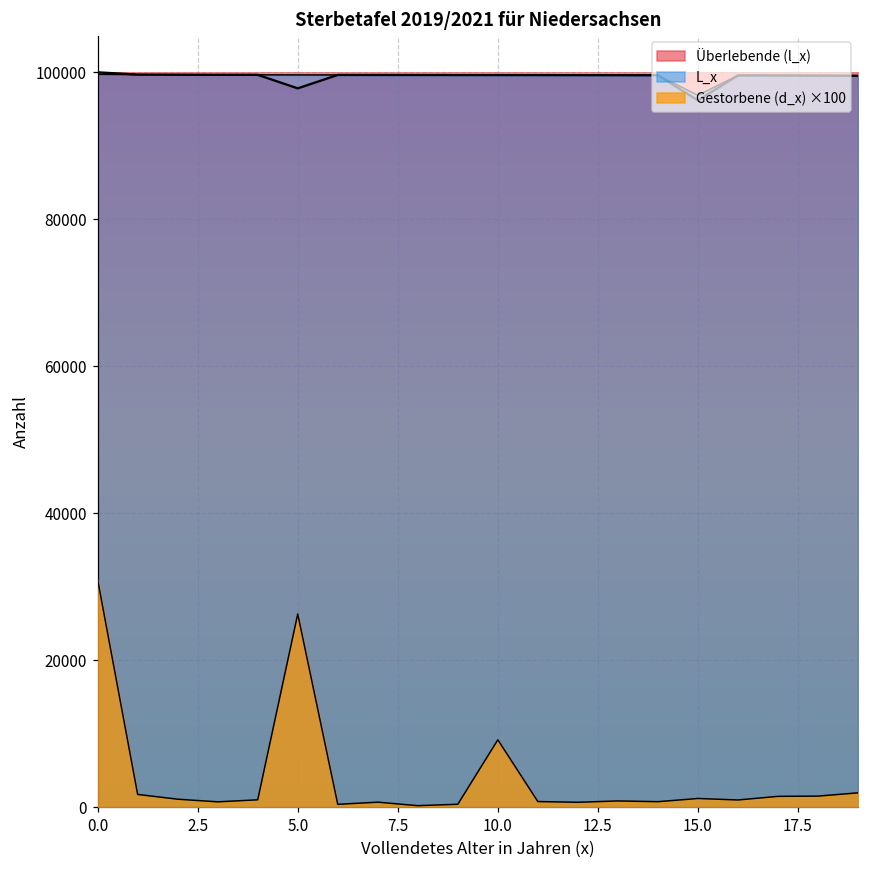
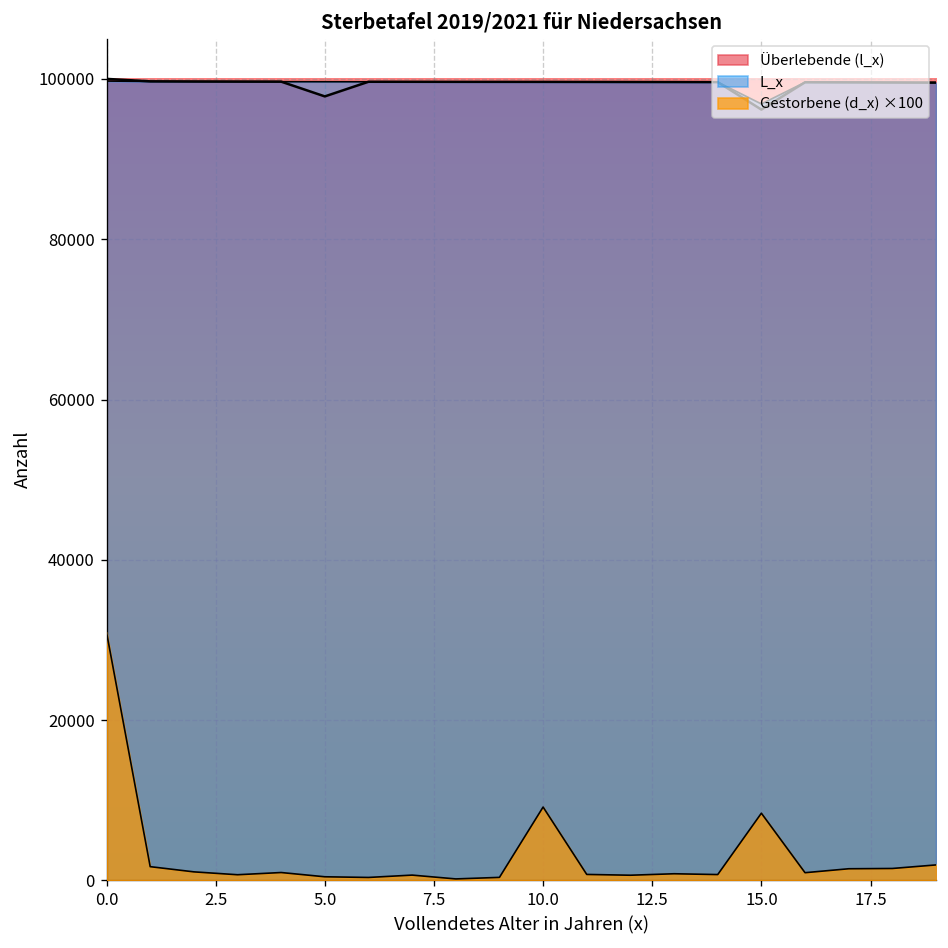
  {
    "Überlebende (l_x)": {
      "5.0": 98000
    },
    "L_x": {
      "5.0": 100000
    },
    "Gestorbene (d_x) ×100": {
      "0.0": 31000,
-     "5.0": 26000,
+     "5.0": 0,
      "10.0": 9000,
-     "15.0": 1000
+     "15.0": 8000
    }
  }
